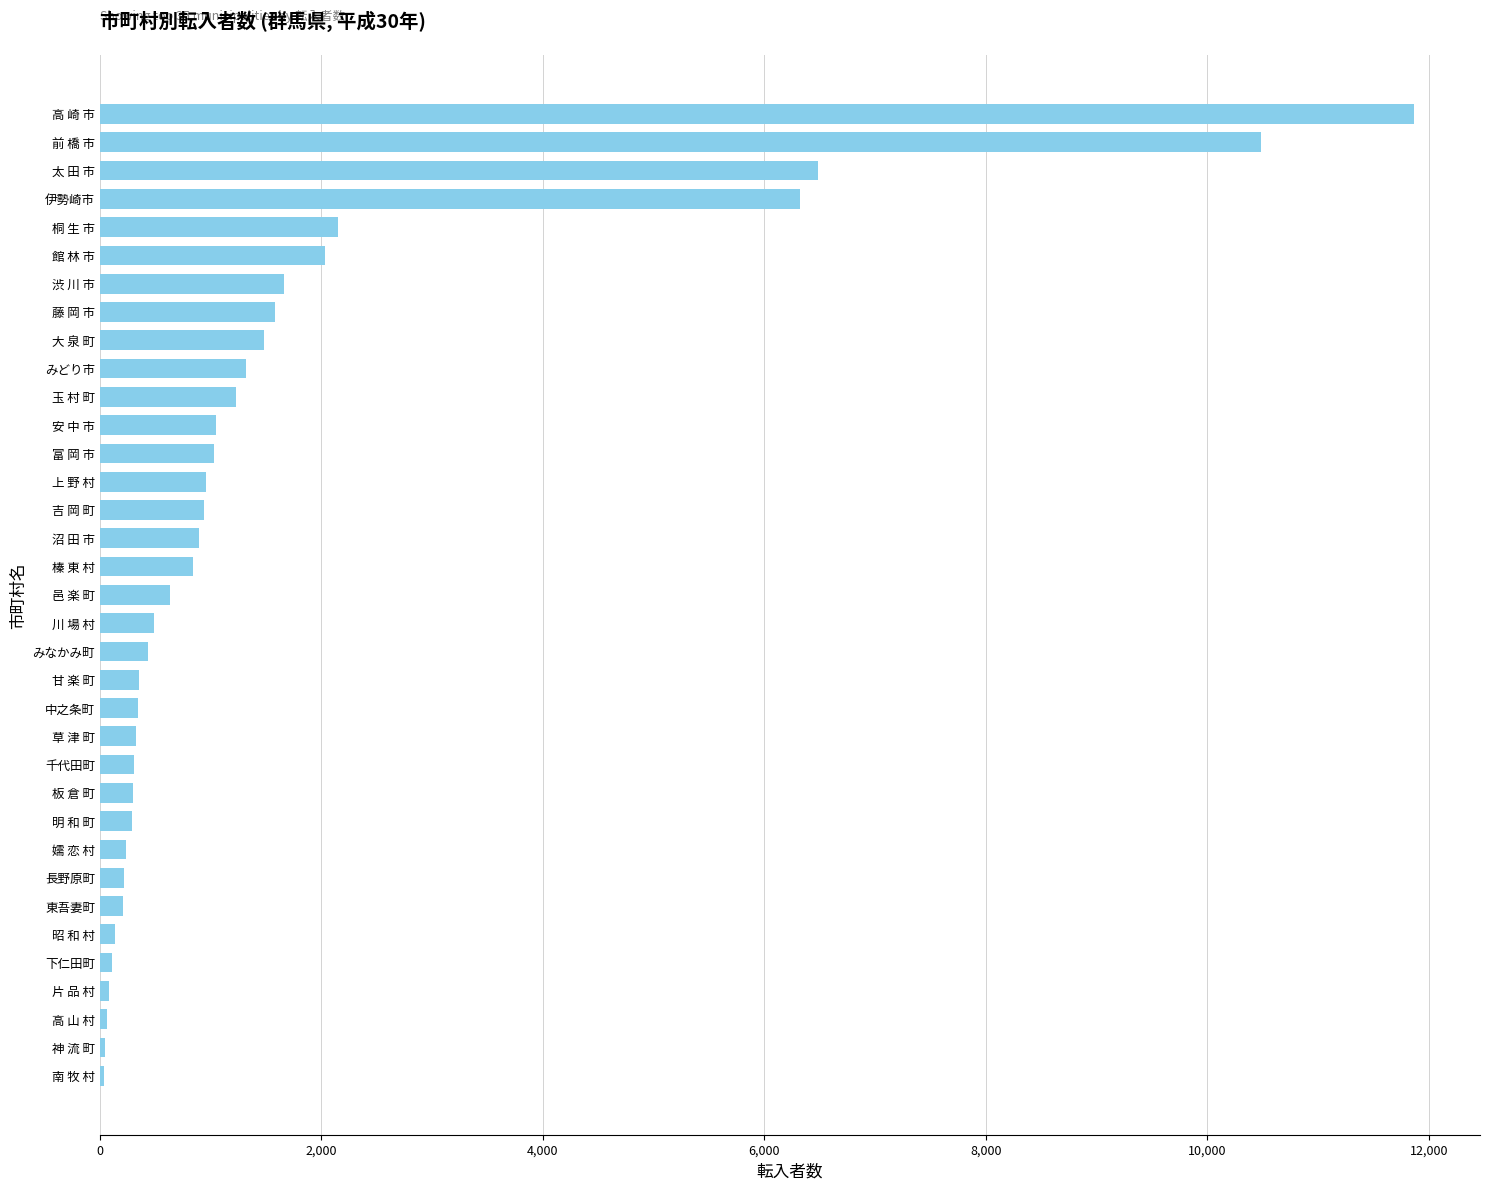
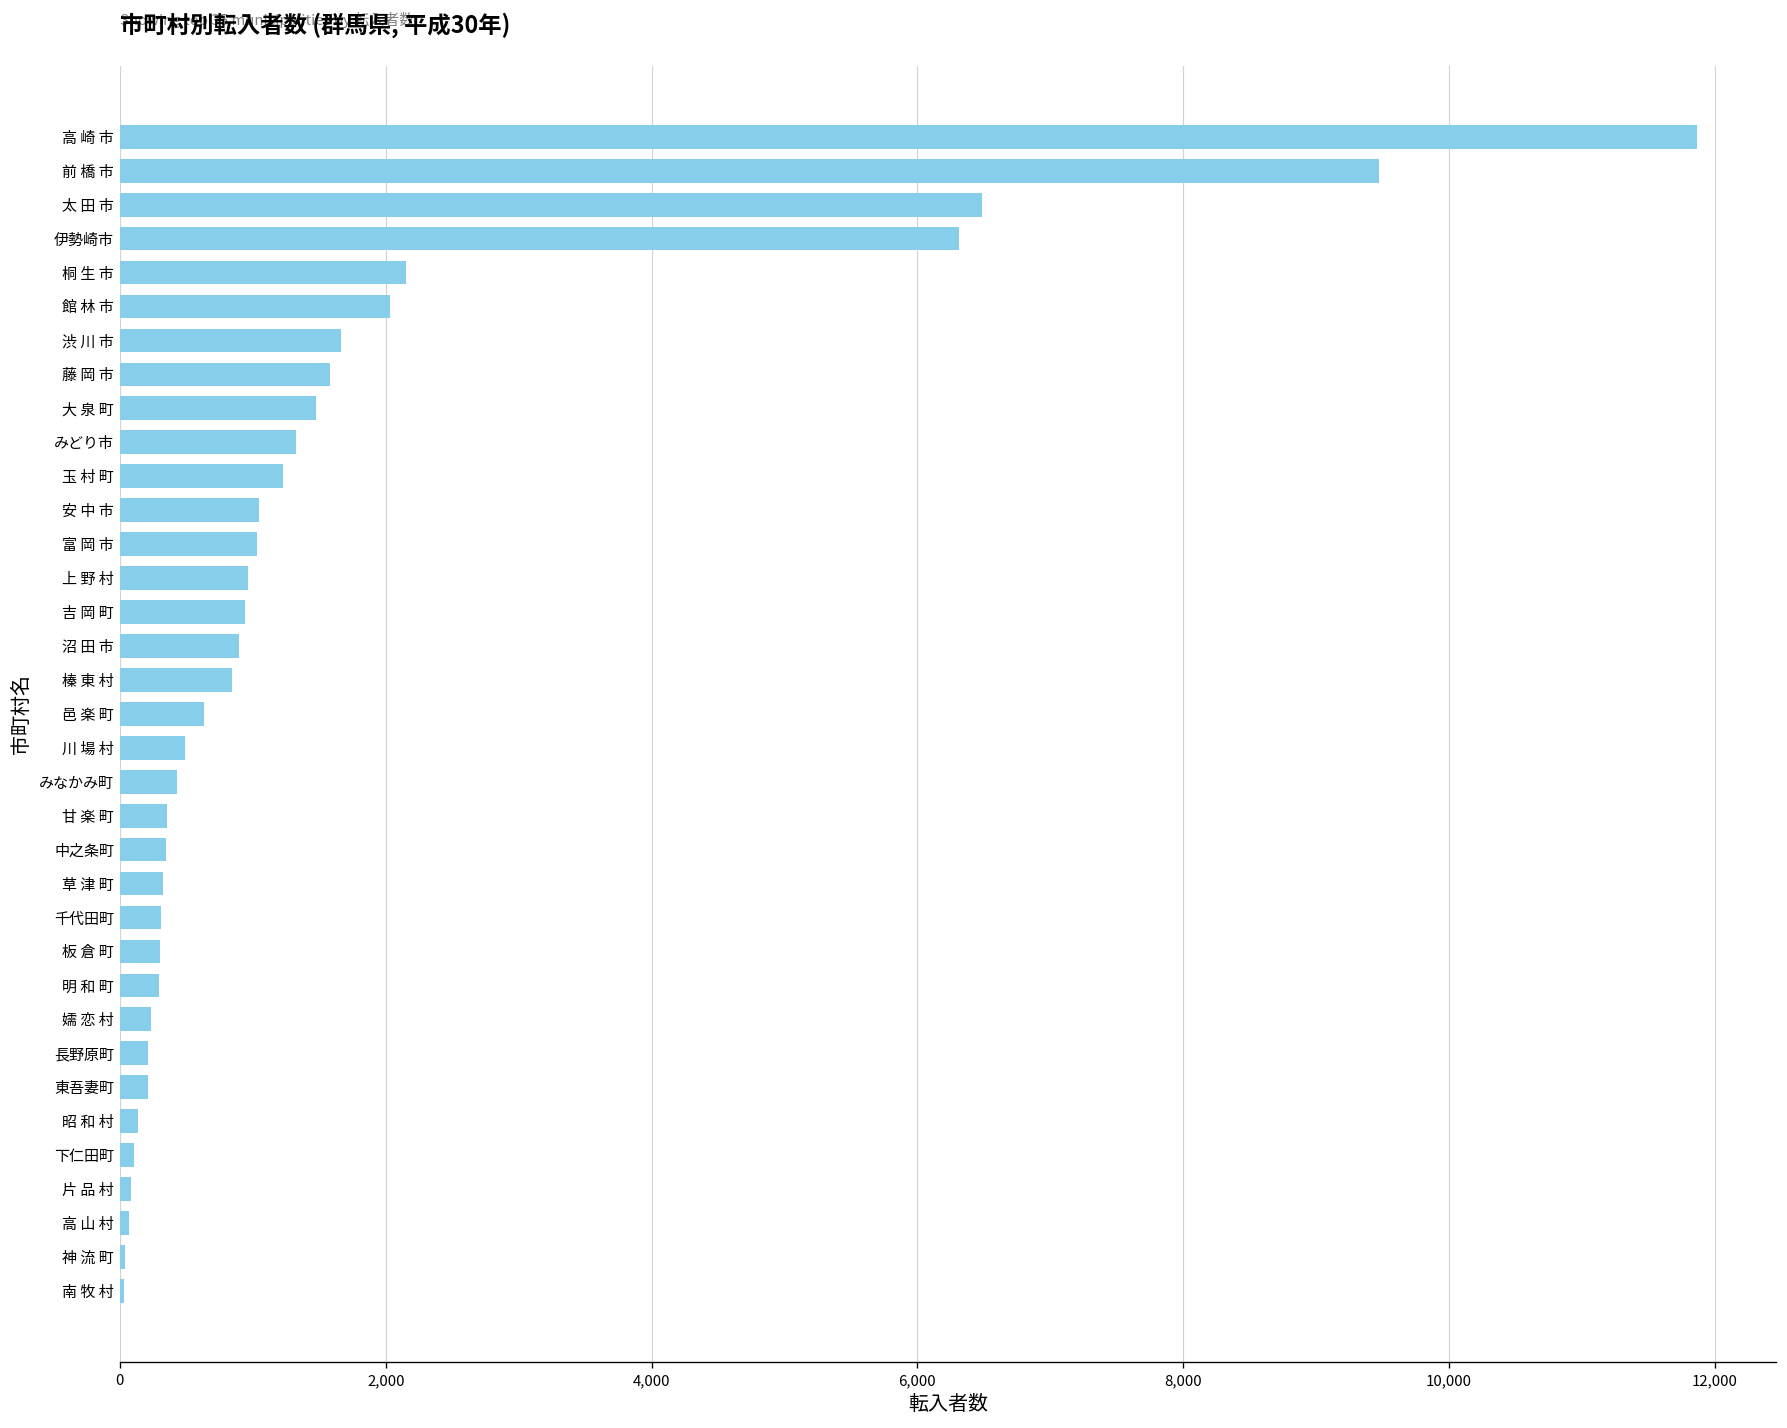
  {
    "高 崎 市": "11,870",
-   "前 橋 市": "10,480",
+   "前 橋 市": "9,480",
    "太 田 市": "6,480",
    "伊勢崎市": "6,320",
    "桐 生 市": "2,150",
    "館 林 市": "2,030",
    "渋 川 市": "1,660",
    "藤 岡 市": "1,580",
    "大 泉 町": "1,480",
    "みどり市": "1,320",
    "玉 村 町": "1,230",
    "安 中 市": "1,050",
    "富 岡 市": "1,030",
    "上 野 村": "960",
    "吉 岡 町": "940",
    "沼 田 市": "890",
    "榛 東 村": "840",
    "邑 楽 町": "630",
    "川 場 村": "490",
    "みなかみ町": "430",
    "甘 楽 町": "360",
    "中之条町": "350",
    "草 津 町": "330",
    "千代田町": "310",
    "板 倉 町": "300",
    "明 和 町": "290",
    "嬬 恋 村": "240",
    "長野原町": "220",
    "東吾妻町": "210",
    "昭 和 村": "130",
    "下仁田町": "110",
    "片 品 村": "80",
    "高 山 村": "70",
    "神 流 町": "40",
    "南 牧 村": "30"
  }
